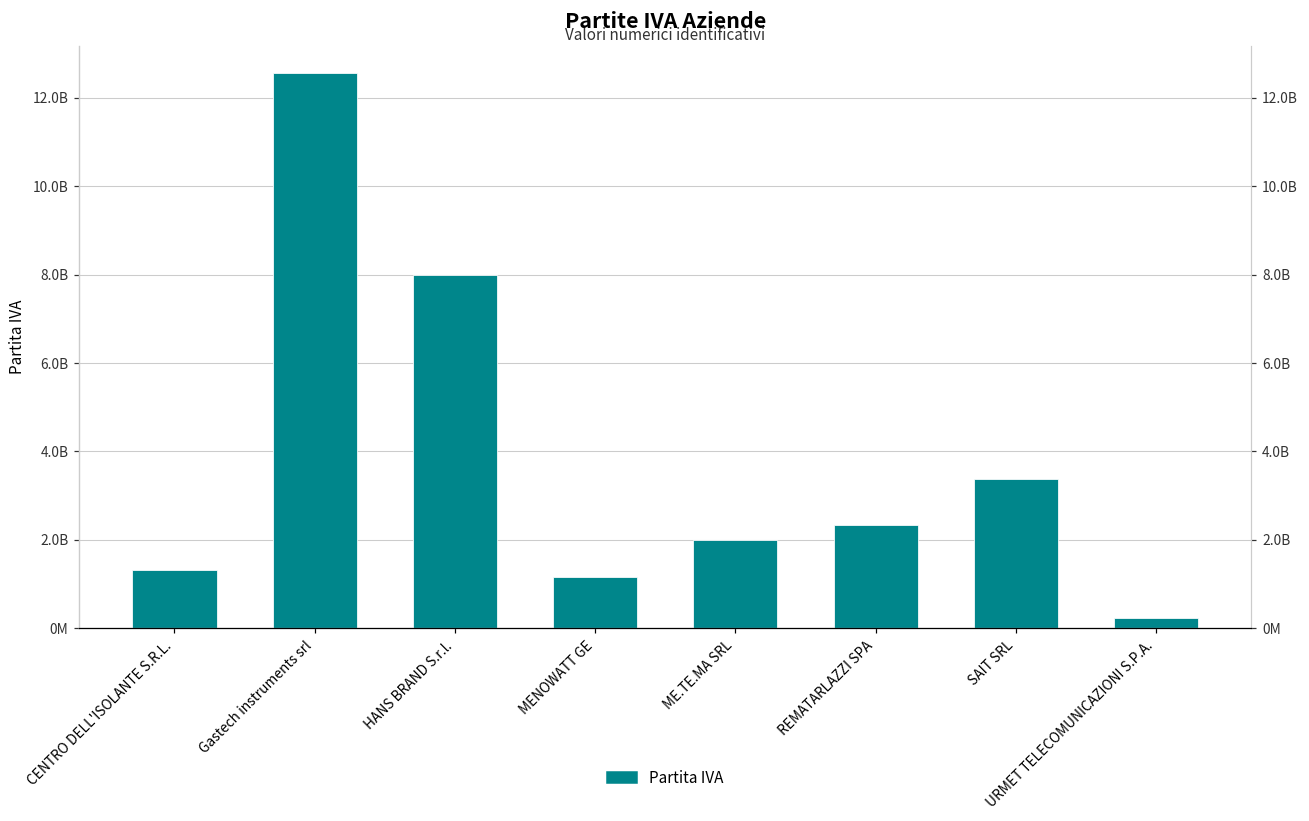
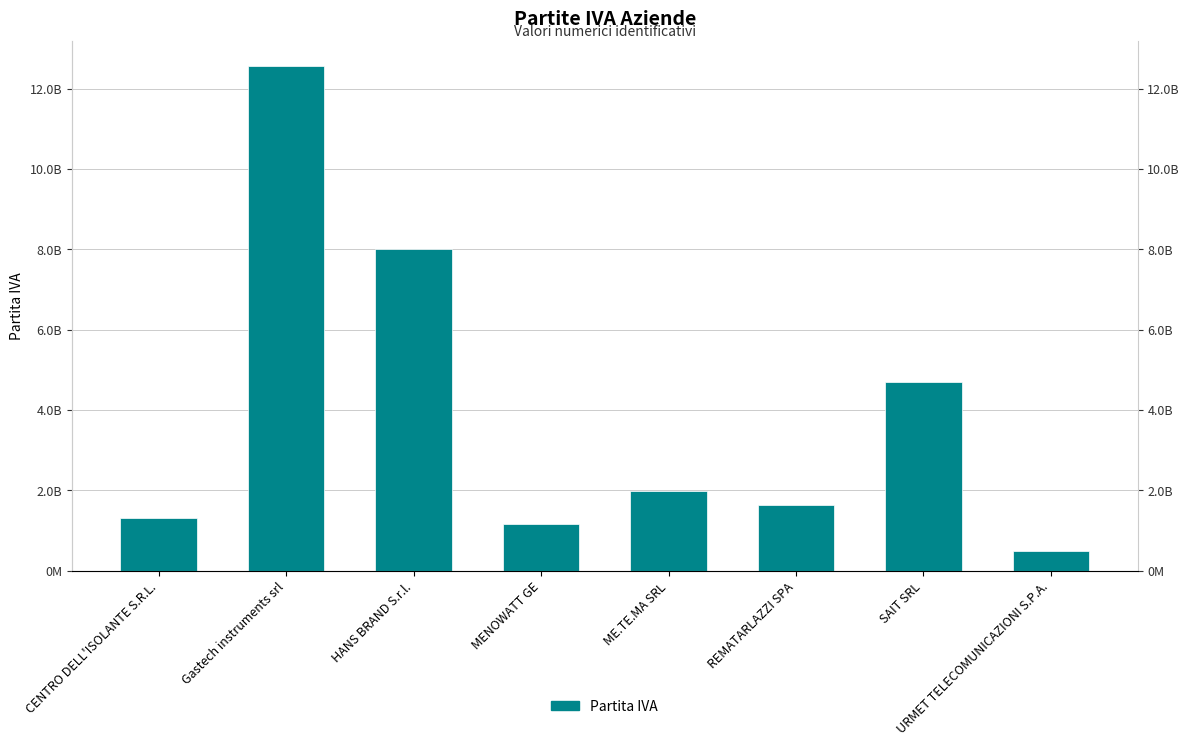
  {
    "CENTRO DELL'ISOLANTE S.R.L.": 1300000000,
    "Gastech instruments srl": 12600000000,
    "HANS BRAND S.r.l.": 8000000000,
    "MENOWATT GE": 1100000000,
    "ME.TE.MA SRL": 2000000000,
-   "REMATARLAZZI SPA": 2300000000,
-   "SAIT SRL": 3400000000,
-   "URMET TELECOMUNICAZIONI S.P.A.": 200000000
+   "REMATARLAZZI SPA": 1600000000,
+   "SAIT SRL": 4700000000,
+   "URMET TELECOMUNICAZIONI S.P.A.": 500000000
  }
